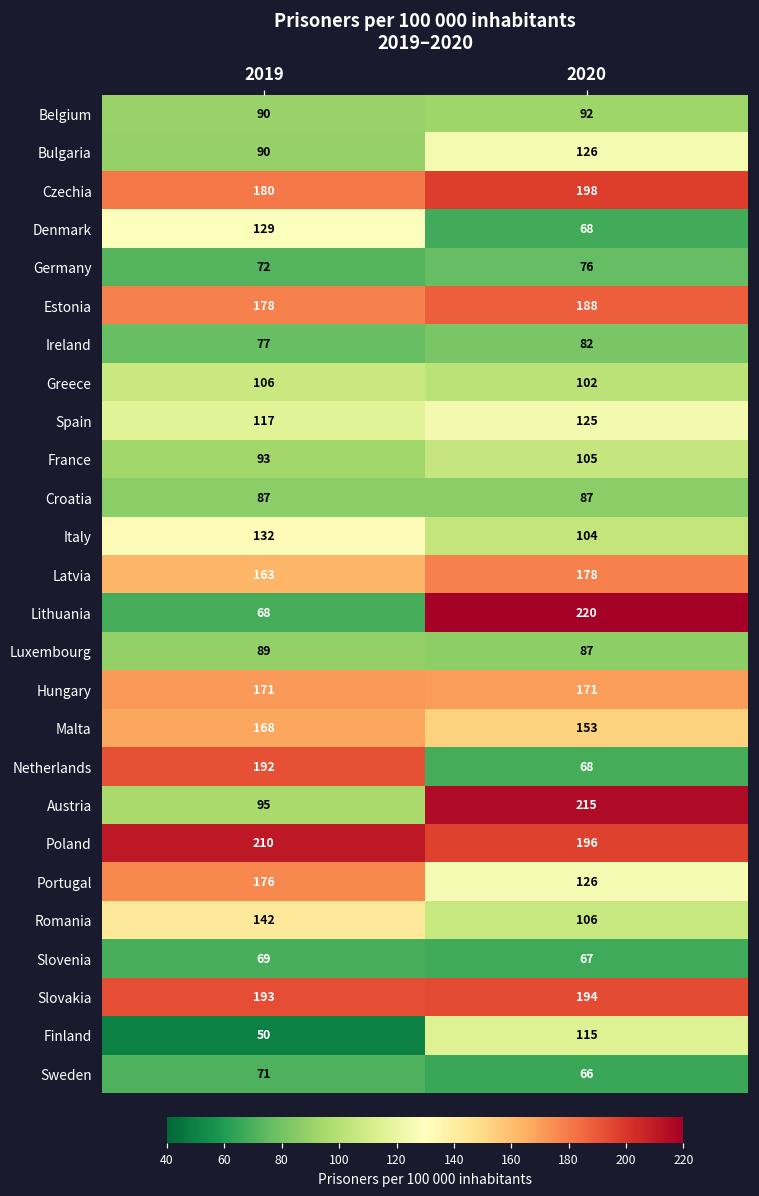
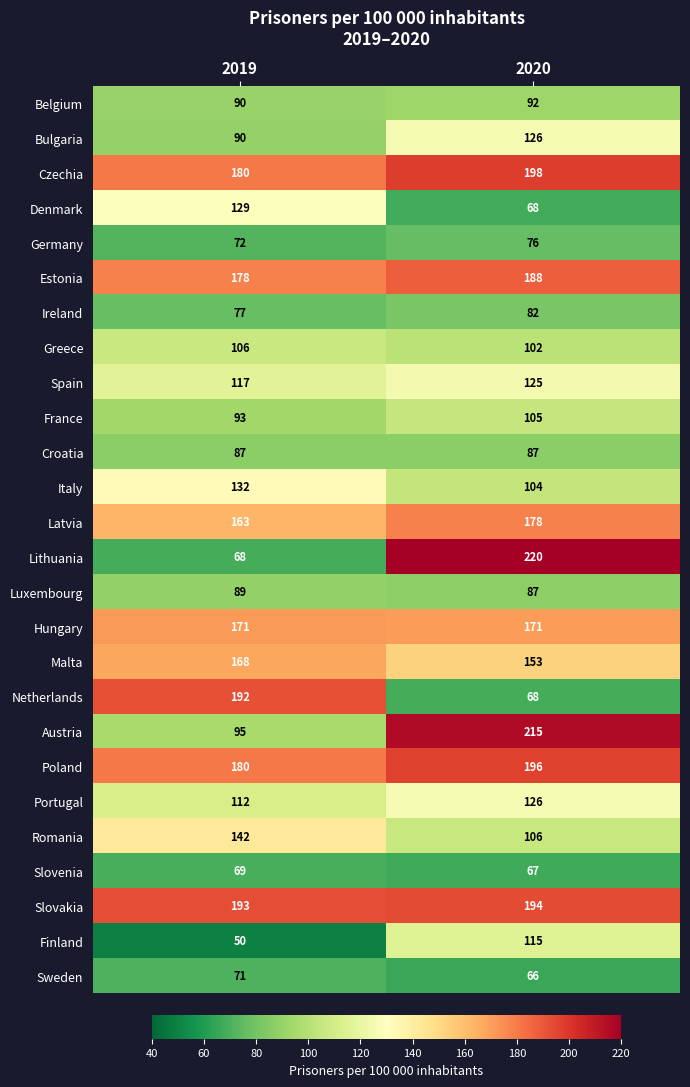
  {
    "Belgium": {
      "2019": 90,
      "2020": 92
    },
    "Bulgaria": {
      "2019": 90,
      "2020": 126
    },
    "Czechia": {
      "2019": 180,
      "2020": 198
    },
    "Denmark": {
      "2019": 129,
      "2020": 68
    },
    "Germany": {
      "2019": 72,
      "2020": 76
    },
    "Estonia": {
      "2019": 178,
      "2020": 188
    },
    "Ireland": {
      "2019": 77,
      "2020": 82
    },
    "Greece": {
      "2019": 106,
      "2020": 102
    },
    "Spain": {
      "2019": 117,
      "2020": 125
    },
    "France": {
      "2019": 93,
      "2020": 105
    },
    "Croatia": {
      "2019": 87,
      "2020": 87
    },
    "Italy": {
      "2019": 132,
      "2020": 104
    },
    "Latvia": {
      "2019": 163,
      "2020": 178
    },
    "Lithuania": {
      "2019": 68,
      "2020": 220
    },
    "Luxembourg": {
      "2019": 89,
      "2020": 87
    },
    "Hungary": {
      "2019": 171,
      "2020": 171
    },
    "Malta": {
      "2019": 168,
      "2020": 153
    },
    "Netherlands": {
      "2019": 192,
      "2020": 68
    },
    "Austria": {
      "2019": 95,
      "2020": 215
    },
    "Poland": {
-     "2019": 210,
+     "2019": 180,
      "2020": 196
    },
    "Portugal": {
-     "2019": 176,
+     "2019": 112,
      "2020": 126
    },
    "Romania": {
      "2019": 142,
      "2020": 106
    },
    "Slovenia": {
      "2019": 69,
      "2020": 67
    },
    "Slovakia": {
      "2019": 193,
      "2020": 194
    },
    "Finland": {
      "2019": 50,
      "2020": 115
    },
    "Sweden": {
      "2019": 71,
      "2020": 66
    }
  }
